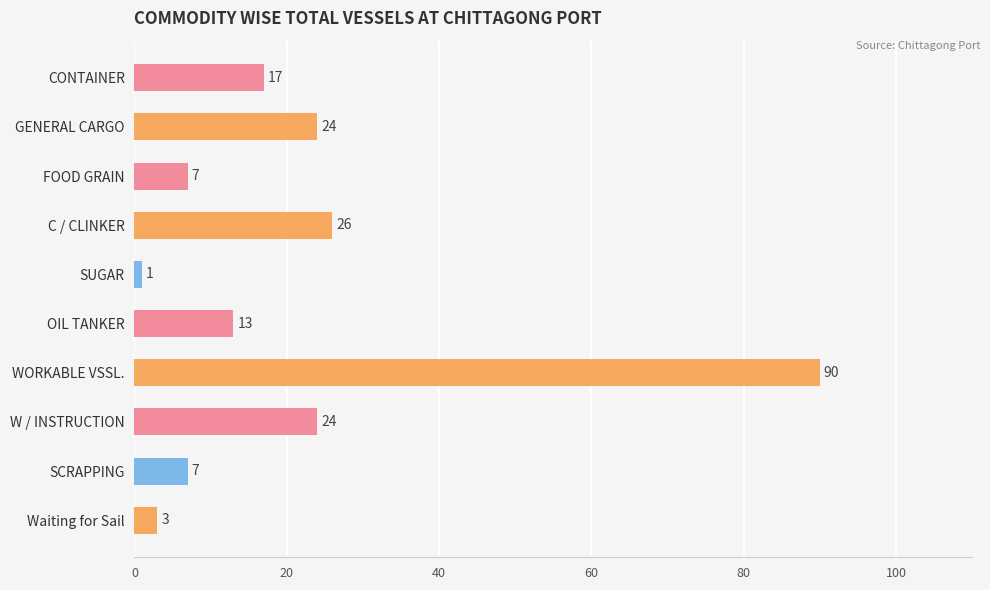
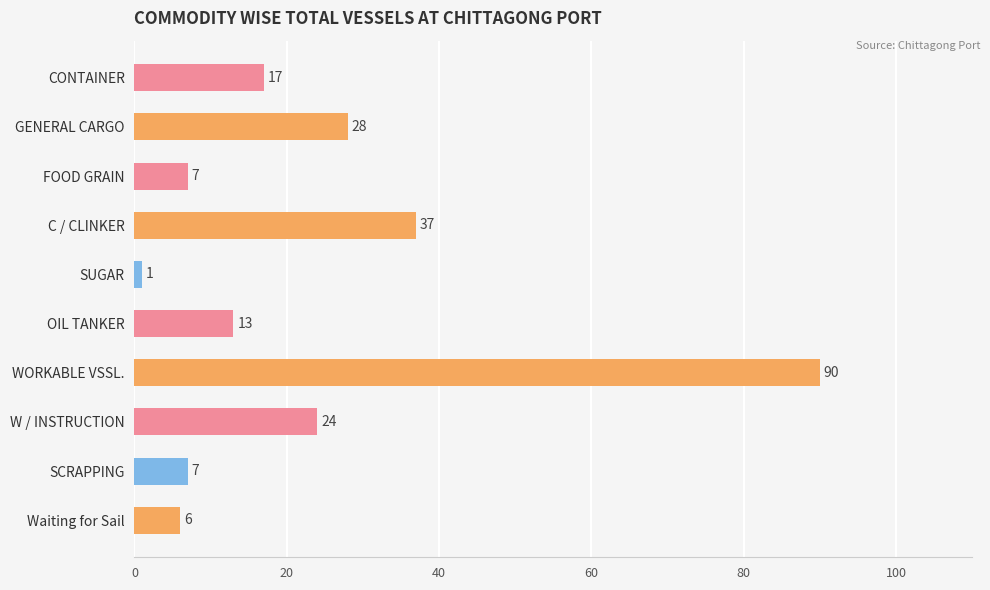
  {
    "CONTAINER": 17,
-   "GENERAL CARGO": 24,
+   "GENERAL CARGO": 28,
    "FOOD GRAIN": 7,
-   "C / CLINKER": 26,
+   "C / CLINKER": 37,
    "SUGAR": 1,
    "OIL TANKER": 13,
    "WORKABLE VSSL.": 90,
    "W / INSTRUCTION": 24,
    "SCRAPPING": 7,
-   "Waiting for Sail": 3
+   "Waiting for Sail": 6
  }
